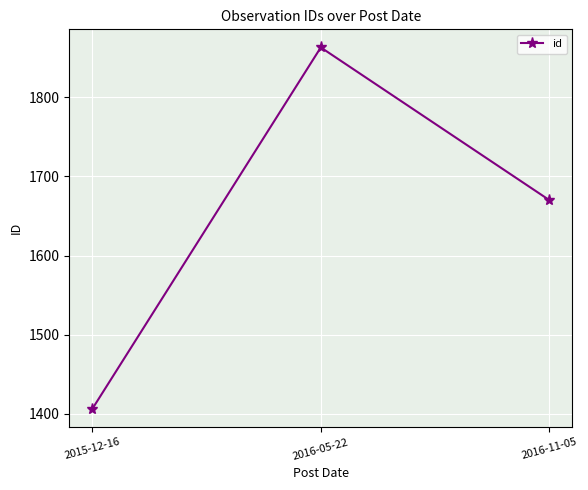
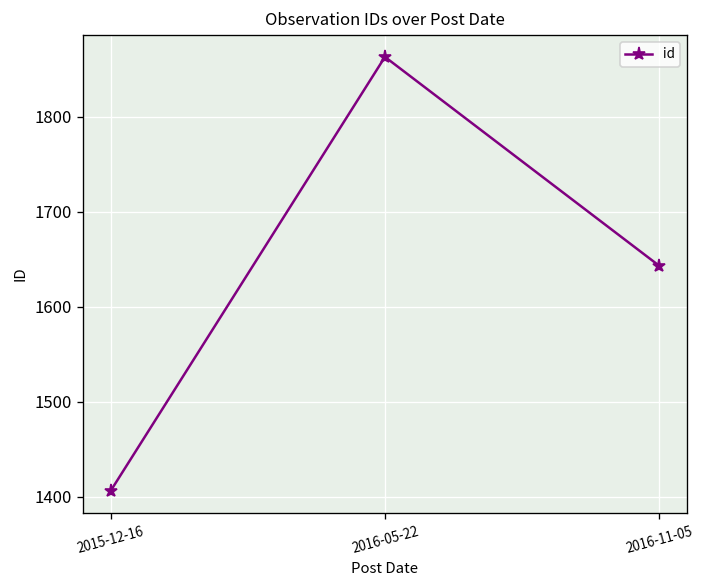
  {
    "2015-12-16": 1410,
    "2016-05-22": 1860,
-   "2016-11-05": 1670
+   "2016-11-05": 1640
  }
